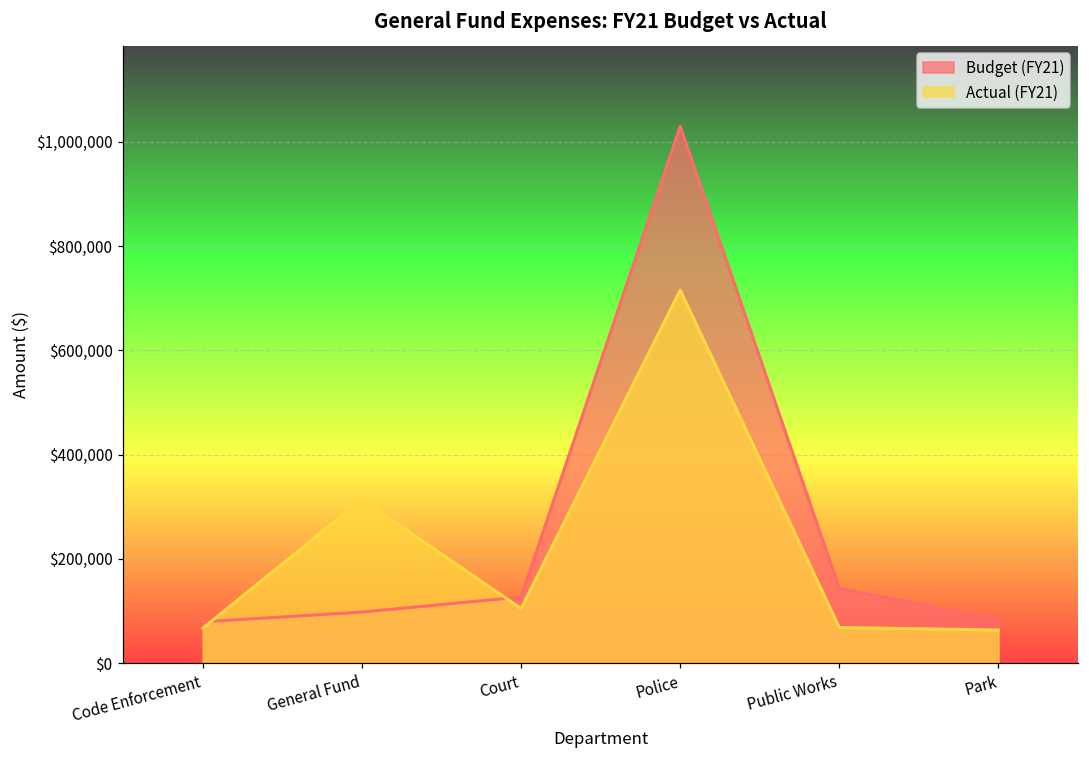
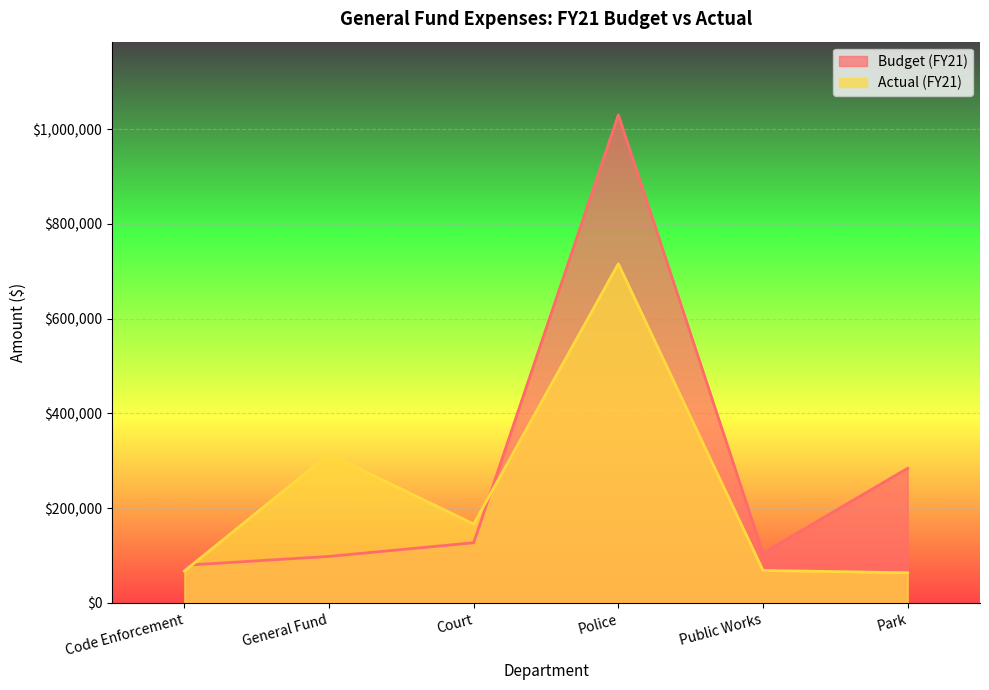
  {
    "Budget (FY21)": {
      "Code Enforcement": "$80,000",
      "General Fund": "$100,000",
      "Court": "$130,000",
      "Police": "$1,030,000",
-     "Public Works": "$140,000",
-     "Park": "$80,000"
+     "Public Works": "$100,000",
+     "Park": "$280,000"
    },
    "Actual (FY21)": {
      "Code Enforcement": "$70,000",
      "General Fund": "$310,000",
-     "Court": "$100,000",
+     "Court": "$170,000",
      "Police": "$720,000",
      "Public Works": "$70,000",
      "Park": "$60,000"
    }
  }
